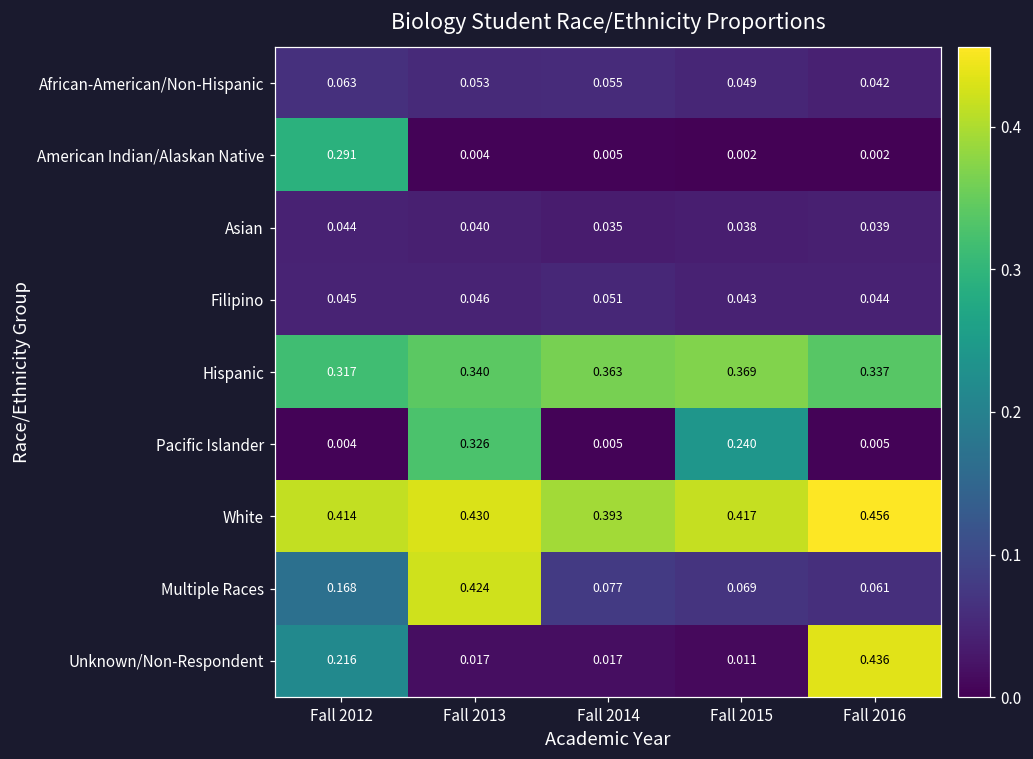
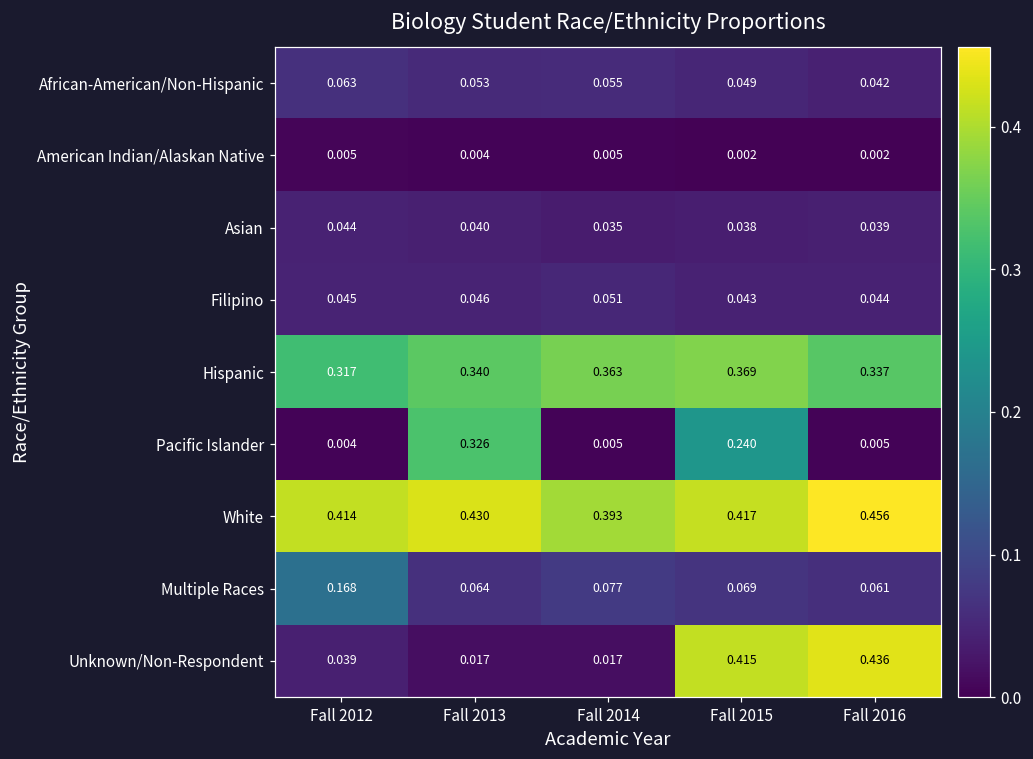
  {
    "African-American/Non-Hispanic": {
      "Fall 2012": 0.063,
      "Fall 2013": 0.053,
      "Fall 2014": 0.055,
      "Fall 2015": 0.049,
      "Fall 2016": 0.042
    },
    "American Indian/Alaskan Native": {
-     "Fall 2012": 0.291,
+     "Fall 2012": 0.005,
      "Fall 2013": 0.004,
      "Fall 2014": 0.005,
      "Fall 2015": 0.002,
      "Fall 2016": 0.002
    },
    "Asian": {
      "Fall 2012": 0.044,
      "Fall 2013": 0.040,
      "Fall 2014": 0.035,
      "Fall 2015": 0.038,
      "Fall 2016": 0.039
    },
    "Filipino": {
      "Fall 2012": 0.045,
      "Fall 2013": 0.046,
      "Fall 2014": 0.051,
      "Fall 2015": 0.043,
      "Fall 2016": 0.044
    },
    "Hispanic": {
      "Fall 2012": 0.317,
      "Fall 2013": 0.340,
      "Fall 2014": 0.363,
      "Fall 2015": 0.369,
      "Fall 2016": 0.337
    },
    "Pacific Islander": {
      "Fall 2012": 0.004,
      "Fall 2013": 0.326,
      "Fall 2014": 0.005,
      "Fall 2015": 0.240,
      "Fall 2016": 0.005
    },
    "White": {
      "Fall 2012": 0.414,
      "Fall 2013": 0.430,
      "Fall 2014": 0.393,
      "Fall 2015": 0.417,
      "Fall 2016": 0.456
    },
    "Multiple Races": {
      "Fall 2012": 0.168,
-     "Fall 2013": 0.424,
+     "Fall 2013": 0.064,
      "Fall 2014": 0.077,
      "Fall 2015": 0.069,
      "Fall 2016": 0.061
    },
    "Unknown/Non-Respondent": {
-     "Fall 2012": 0.216,
+     "Fall 2012": 0.039,
      "Fall 2013": 0.017,
      "Fall 2014": 0.017,
-     "Fall 2015": 0.011,
+     "Fall 2015": 0.415,
      "Fall 2016": 0.436
    }
  }
